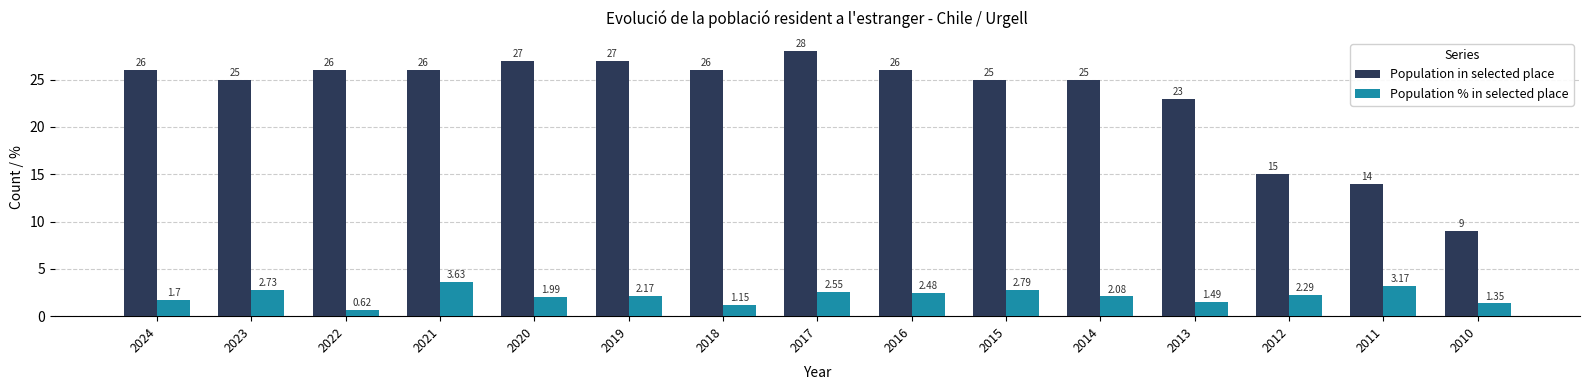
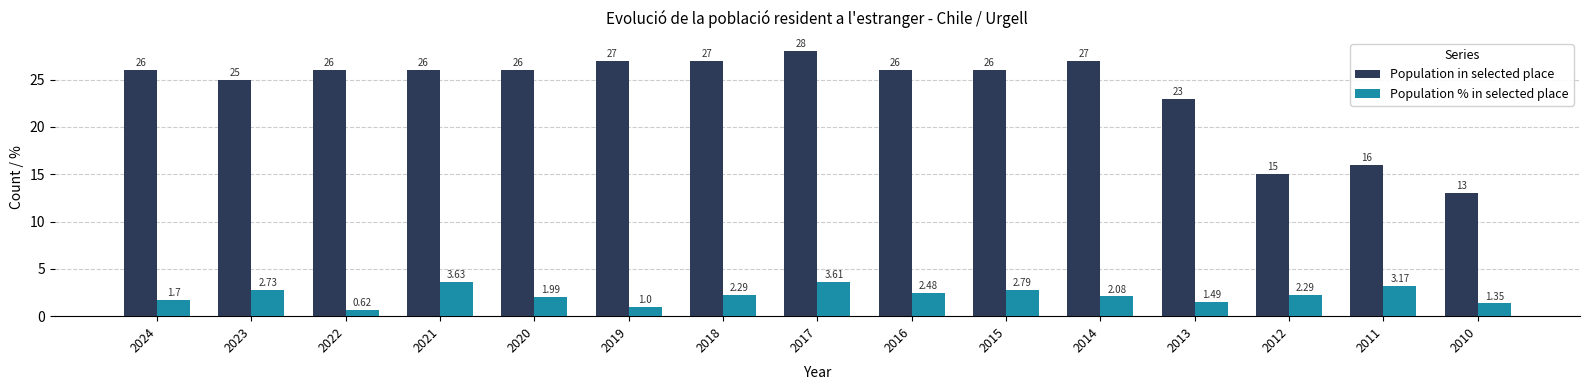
  {
    "Population in selected place": {
      "2024": 26,
      "2023": 25,
      "2022": 26,
      "2021": 26,
-     "2020": 27,
+     "2020": 26,
      "2019": 27,
-     "2018": 26,
+     "2018": 27,
      "2017": 28,
      "2016": 26,
-     "2015": 25,
-     "2014": 25,
+     "2015": 26,
+     "2014": 27,
      "2013": 23,
      "2012": 15,
-     "2011": 14,
-     "2010": 9
+     "2011": 16,
+     "2010": 13
    },
    "Population % in selected place": {
      "2024": 1.7,
      "2023": 2.73,
      "2022": 0.62,
      "2021": 3.63,
      "2020": 1.99,
-     "2019": 2.17,
-     "2018": 1.15,
-     "2017": 2.55,
+     "2019": 1.0,
+     "2018": 2.29,
+     "2017": 3.61,
      "2016": 2.48,
      "2015": 2.79,
      "2014": 2.08,
      "2013": 1.49,
      "2012": 2.29,
      "2011": 3.17,
      "2010": 1.35
    }
  }
